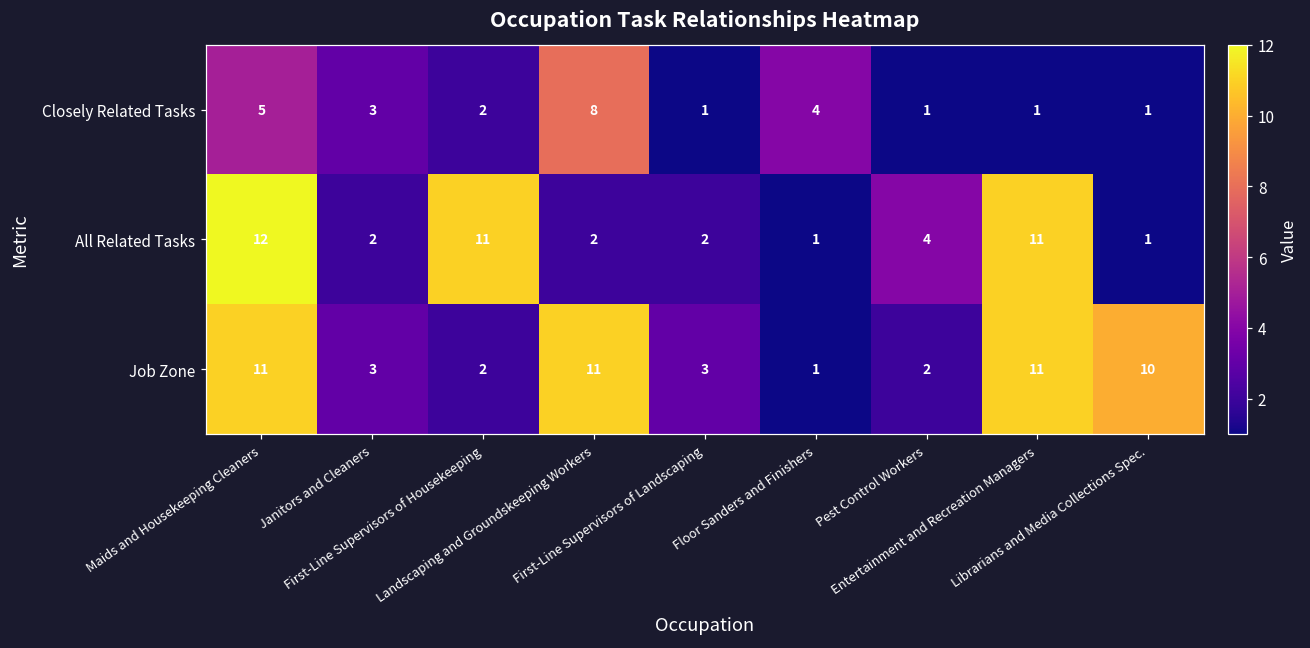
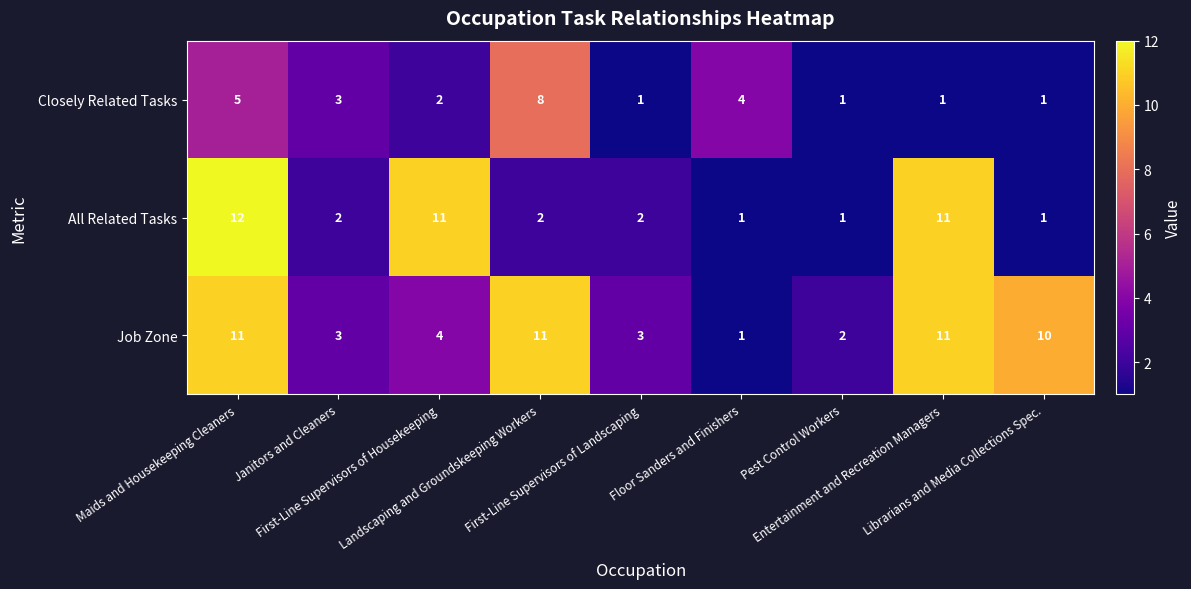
  {
    "Closely Related Tasks": {
      "Maids and Housekeeping Cleaners": 5,
      "Janitors and Cleaners": 3,
      "First-Line Supervisors of Housekeeping": 2,
      "Landscaping and Groundskeeping Workers": 8,
      "First-Line Supervisors of Landscaping": 1,
      "Floor Sanders and Finishers": 4,
      "Pest Control Workers": 1,
      "Entertainment and Recreation Managers": 1,
      "Librarians and Media Collections Spec.": 1
    },
    "All Related Tasks": {
      "Maids and Housekeeping Cleaners": 12,
      "Janitors and Cleaners": 2,
      "First-Line Supervisors of Housekeeping": 11,
      "Landscaping and Groundskeeping Workers": 2,
      "First-Line Supervisors of Landscaping": 2,
      "Floor Sanders and Finishers": 1,
-     "Pest Control Workers": 4,
+     "Pest Control Workers": 1,
      "Entertainment and Recreation Managers": 11,
      "Librarians and Media Collections Spec.": 1
    },
    "Job Zone": {
      "Maids and Housekeeping Cleaners": 11,
      "Janitors and Cleaners": 3,
-     "First-Line Supervisors of Housekeeping": 2,
+     "First-Line Supervisors of Housekeeping": 4,
      "Landscaping and Groundskeeping Workers": 11,
      "First-Line Supervisors of Landscaping": 3,
      "Floor Sanders and Finishers": 1,
      "Pest Control Workers": 2,
      "Entertainment and Recreation Managers": 11,
      "Librarians and Media Collections Spec.": 10
    }
  }
